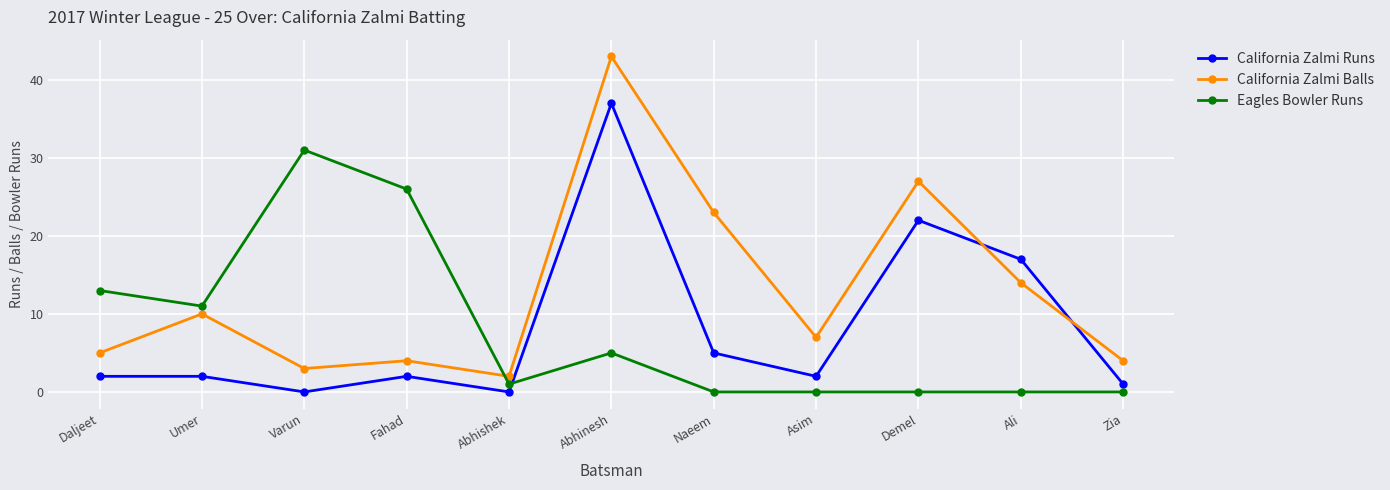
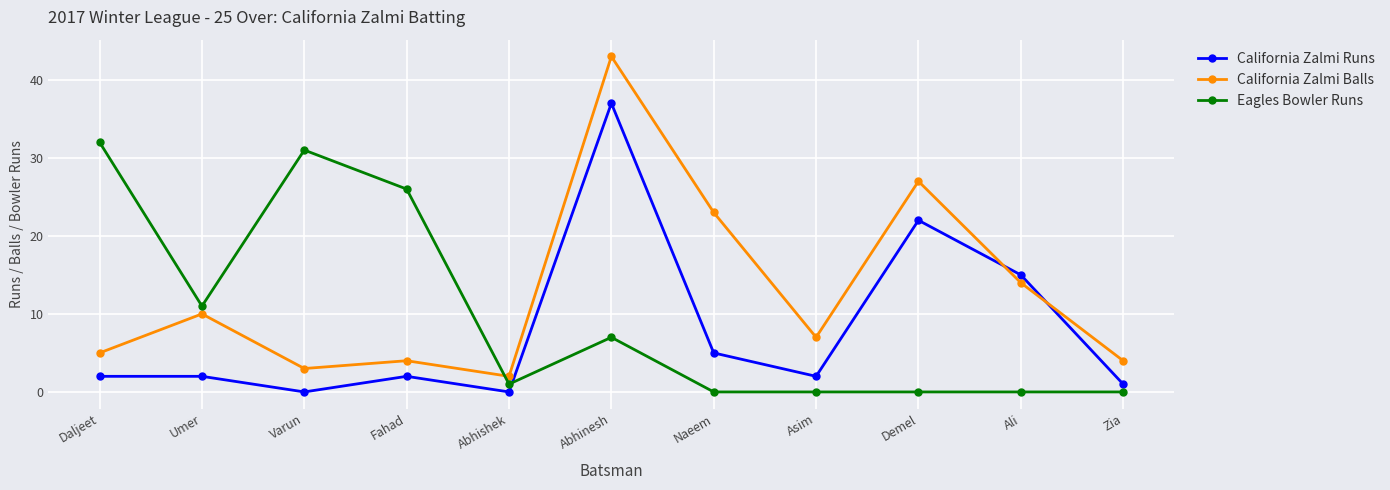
  {
    "California Zalmi Runs": {
      "Daljeet": 2,
      "Umer": 2,
      "Varun": 0,
      "Fahad": 2,
      "Abhishek": 0,
      "Abhinesh": 37,
      "Naeem": 5,
      "Asim": 2,
      "Demel": 22,
-     "Ali": 17,
+     "Ali": 15,
      "Zia": 1
    },
    "California Zalmi Balls": {
      "Daljeet": 5,
      "Umer": 10,
      "Varun": 3,
      "Fahad": 4,
      "Abhishek": 2,
      "Abhinesh": 43,
      "Naeem": 23,
      "Asim": 7,
      "Demel": 27,
      "Ali": 14,
      "Zia": 4
    },
    "Eagles Bowler Runs": {
-     "Daljeet": 13,
+     "Daljeet": 32,
      "Umer": 11,
      "Varun": 31,
      "Fahad": 26,
      "Abhishek": 1,
-     "Abhinesh": 5,
+     "Abhinesh": 7,
      "Naeem": 0,
      "Asim": 0,
      "Demel": 0,
      "Ali": 0,
      "Zia": 0
    }
  }
